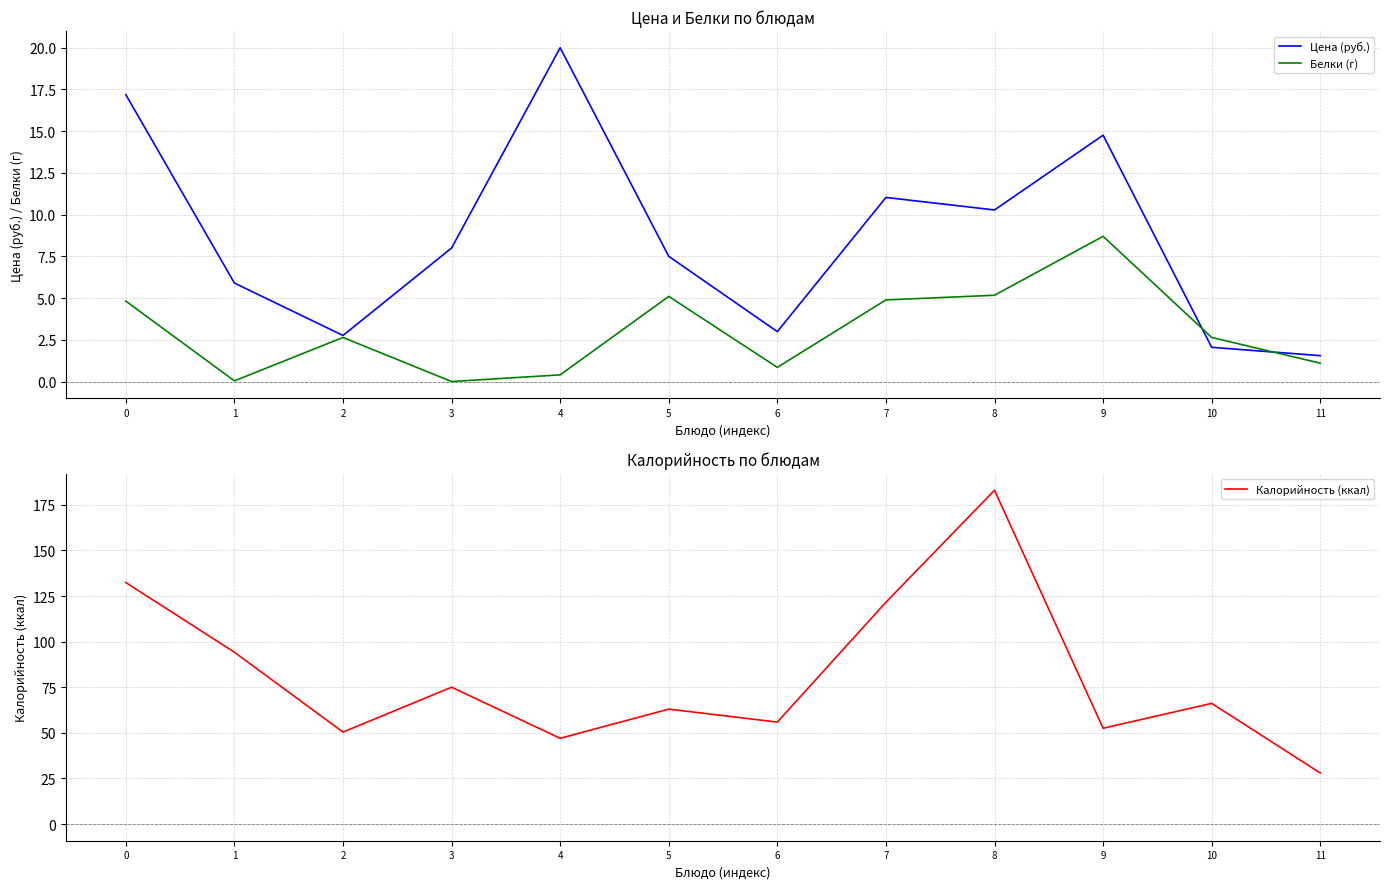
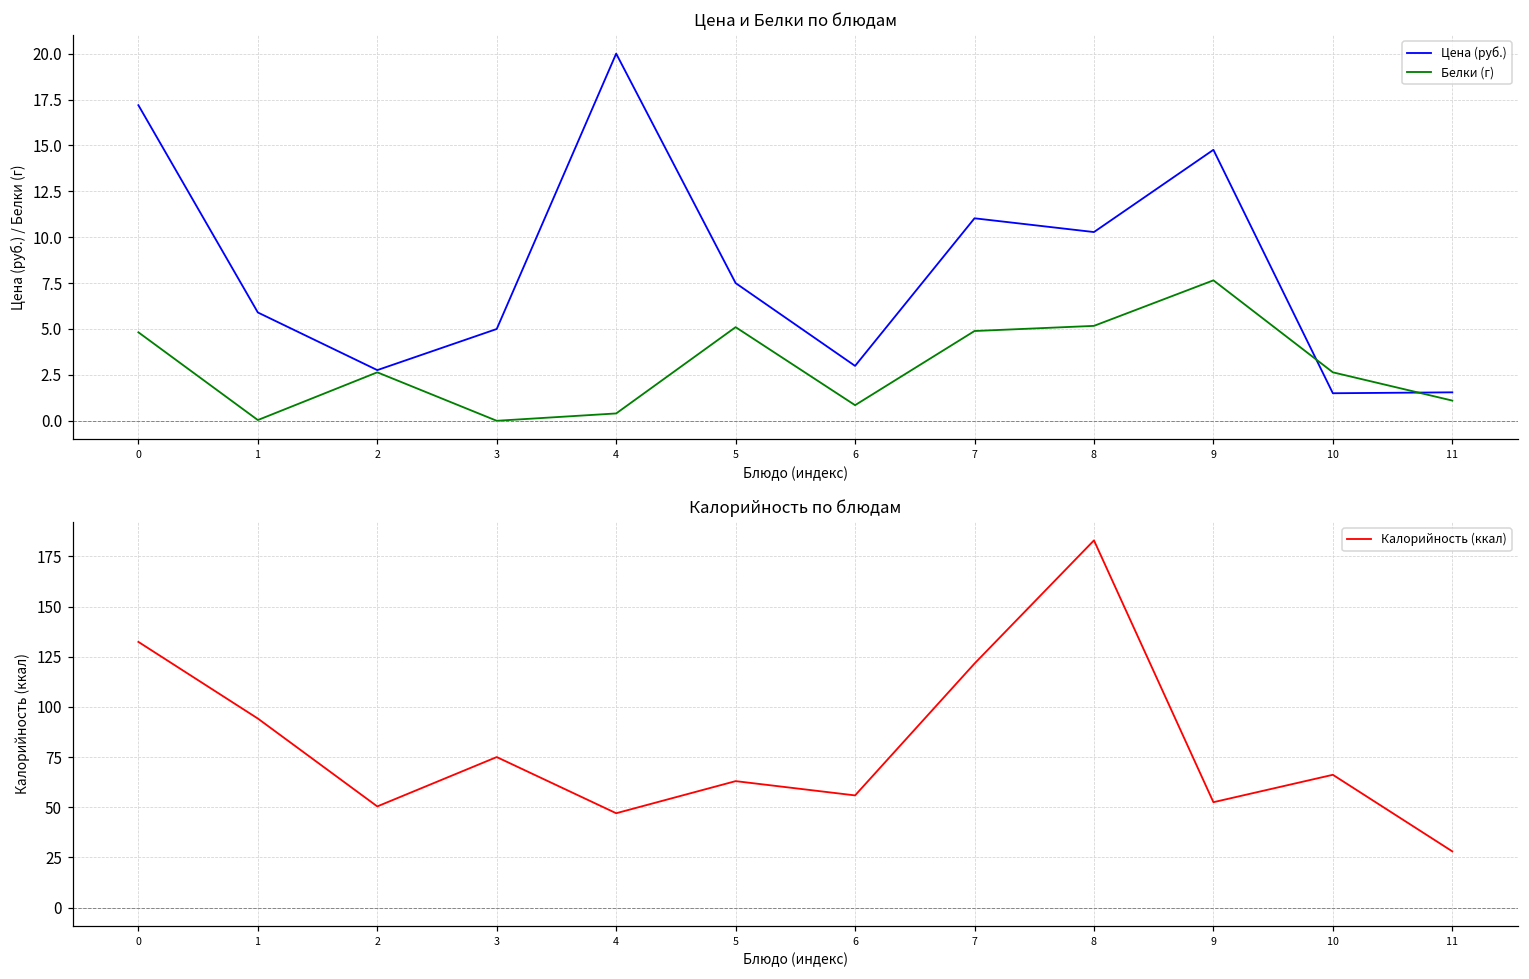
  {
    "Цена и Белки по блюдам": {
      "Цена (руб.)": {
        "0": 17.2,
        "1": 5.9,
-       "3": 8,
+       "3": 5,
        "4": 20.0,
        "5": 7.5,
        "6": 3.0,
        "7": 11.0,
        "8": 10.3,
        "9": 14.8,
-       "10": 2.1,
+       "10": 1.5,
        "11": 1.6
      },
      "Белки (г)": {
        "0": 4.8,
        "1": 0.0,
        "3": 0.0,
        "4": 0.4,
        "5": 5.1,
        "6": 0.9,
        "7": 4.9,
        "8": 5.2,
-       "9": 8.7,
+       "9": 7.7,
        "10": 2.6,
        "11": 1.1
      }
    },
    "Калорийность по блюдам": {
      "0": 132,
      "1": 94,
      "2": 50,
      "3": 75,
      "4": 47,
      "5": 63,
      "6": 56,
      "7": 122,
      "8": 183,
      "9": 53,
      "10": 66,
      "11": 28
    }
  }
